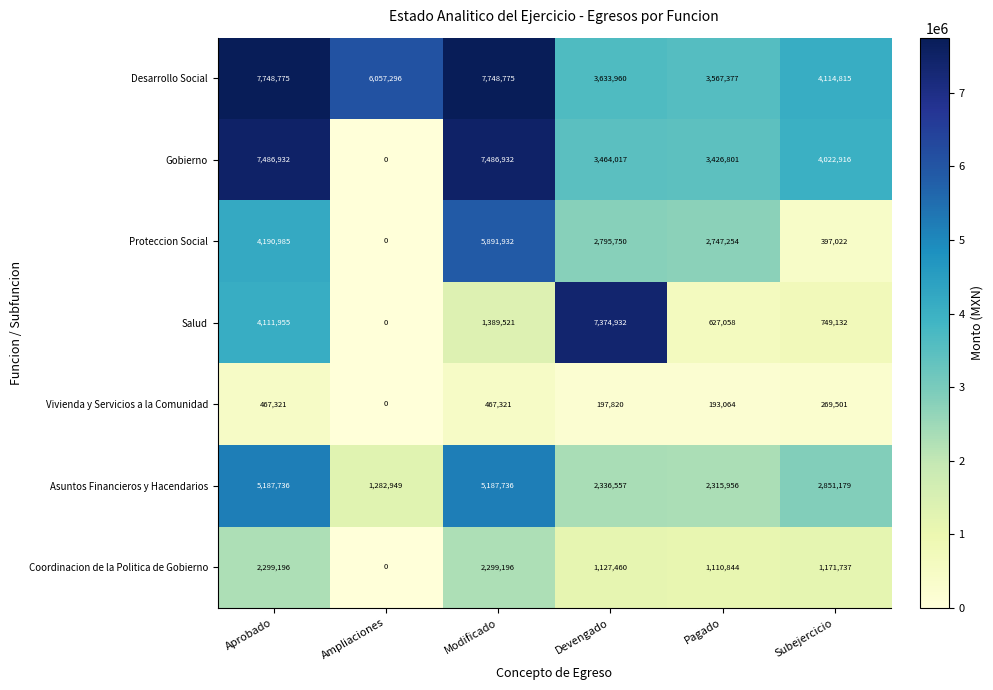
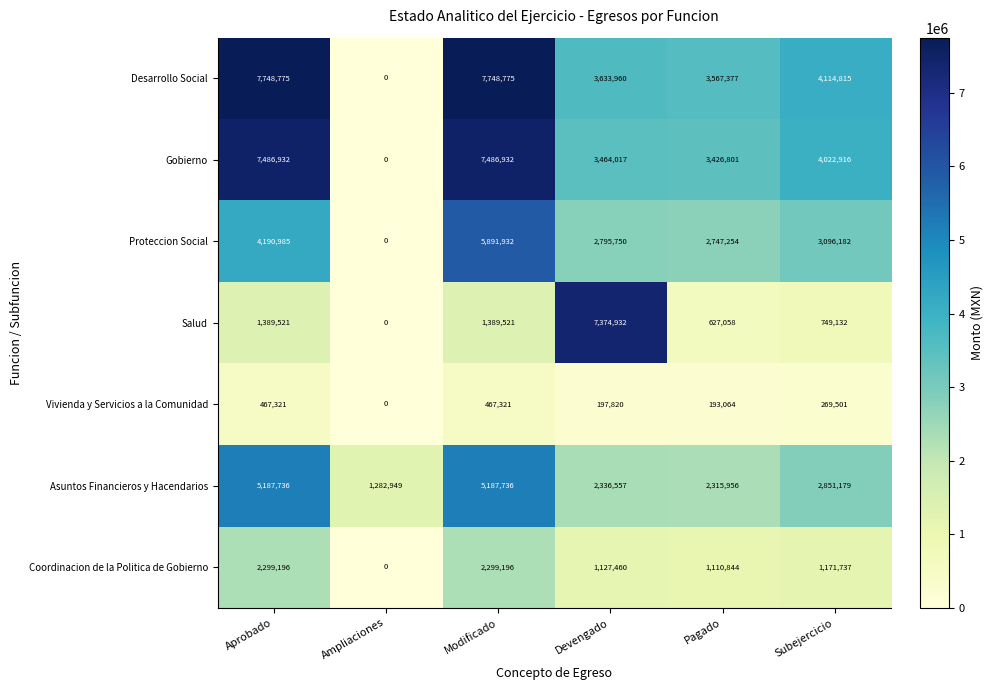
  {
    "Desarrollo Social": {
      "Aprobado": "7,748,775",
-     "Ampliaciones": "6,057,296",
+     "Ampliaciones": "0",
      "Modificado": "7,748,775",
      "Devengado": "3,633,960",
      "Pagado": "3,567,377",
      "Subejercicio": "4,114,815"
    },
    "Gobierno": {
      "Aprobado": "7,486,932",
      "Ampliaciones": "0",
      "Modificado": "7,486,932",
      "Devengado": "3,464,017",
      "Pagado": "3,426,801",
      "Subejercicio": "4,022,916"
    },
    "Proteccion Social": {
      "Aprobado": "4,190,985",
      "Ampliaciones": "0",
      "Modificado": "5,891,932",
      "Devengado": "2,795,750",
      "Pagado": "2,747,254",
-     "Subejercicio": "397,022"
+     "Subejercicio": "3,096,182"
    },
    "Salud": {
-     "Aprobado": "4,111,955",
+     "Aprobado": "1,389,521",
      "Ampliaciones": "0",
      "Modificado": "1,389,521",
      "Devengado": "7,374,932",
      "Pagado": "627,058",
      "Subejercicio": "749,132"
    },
    "Vivienda y Servicios a la Comunidad": {
      "Aprobado": "467,321",
      "Ampliaciones": "0",
      "Modificado": "467,321",
      "Devengado": "197,820",
      "Pagado": "193,064",
      "Subejercicio": "269,501"
    },
    "Asuntos Financieros y Hacendarios": {
      "Aprobado": "5,187,736",
      "Ampliaciones": "1,282,949",
      "Modificado": "5,187,736",
      "Devengado": "2,336,557",
      "Pagado": "2,315,956",
      "Subejercicio": "2,851,179"
    },
    "Coordinacion de la Politica de Gobierno": {
      "Aprobado": "2,299,196",
      "Ampliaciones": "0",
      "Modificado": "2,299,196",
      "Devengado": "1,127,460",
      "Pagado": "1,110,844",
      "Subejercicio": "1,171,737"
    }
  }
